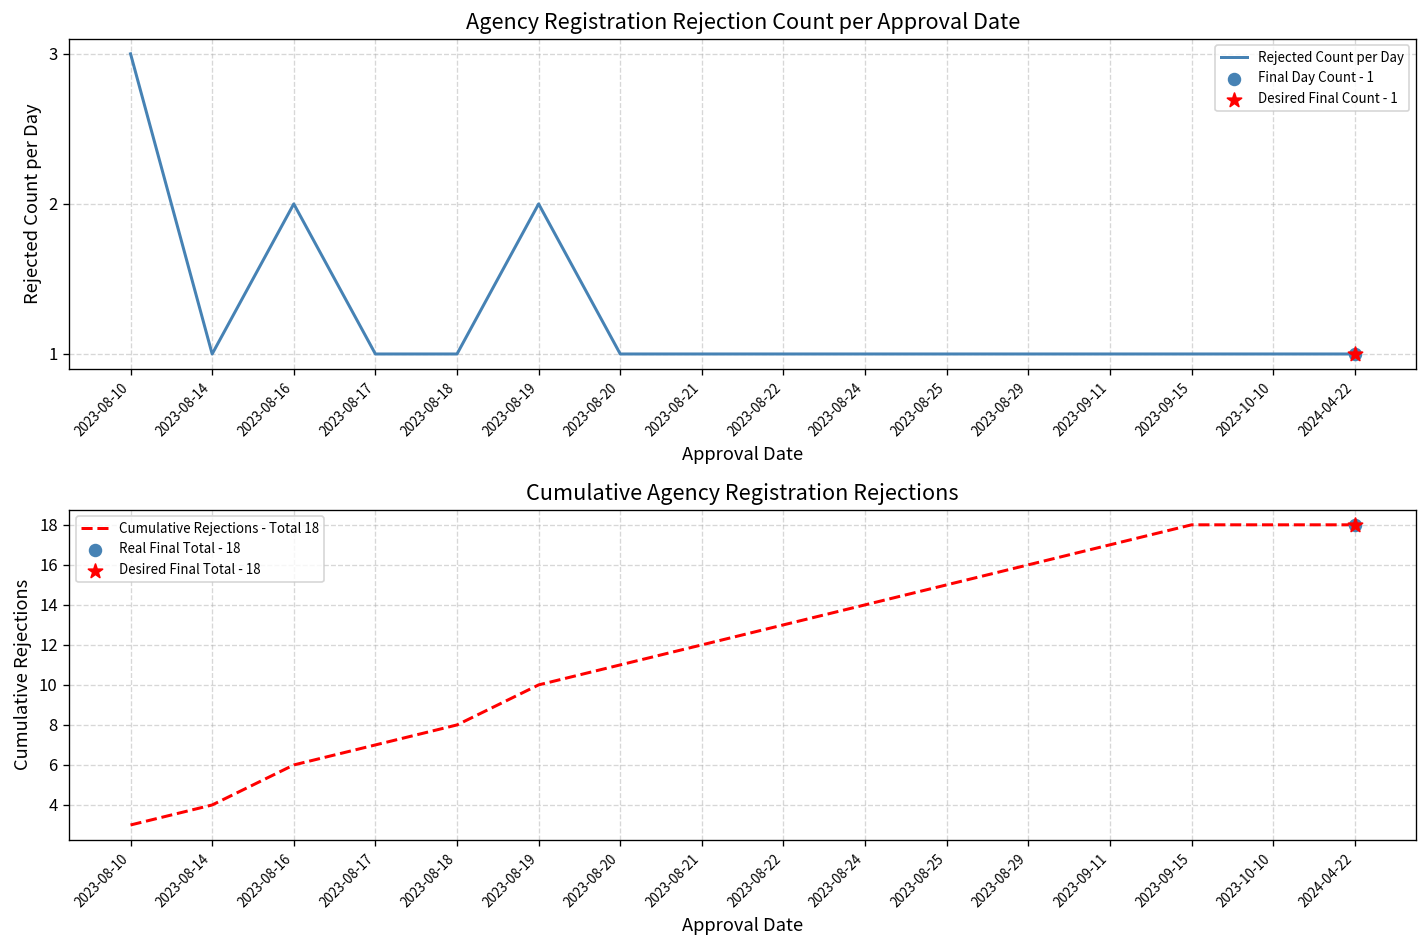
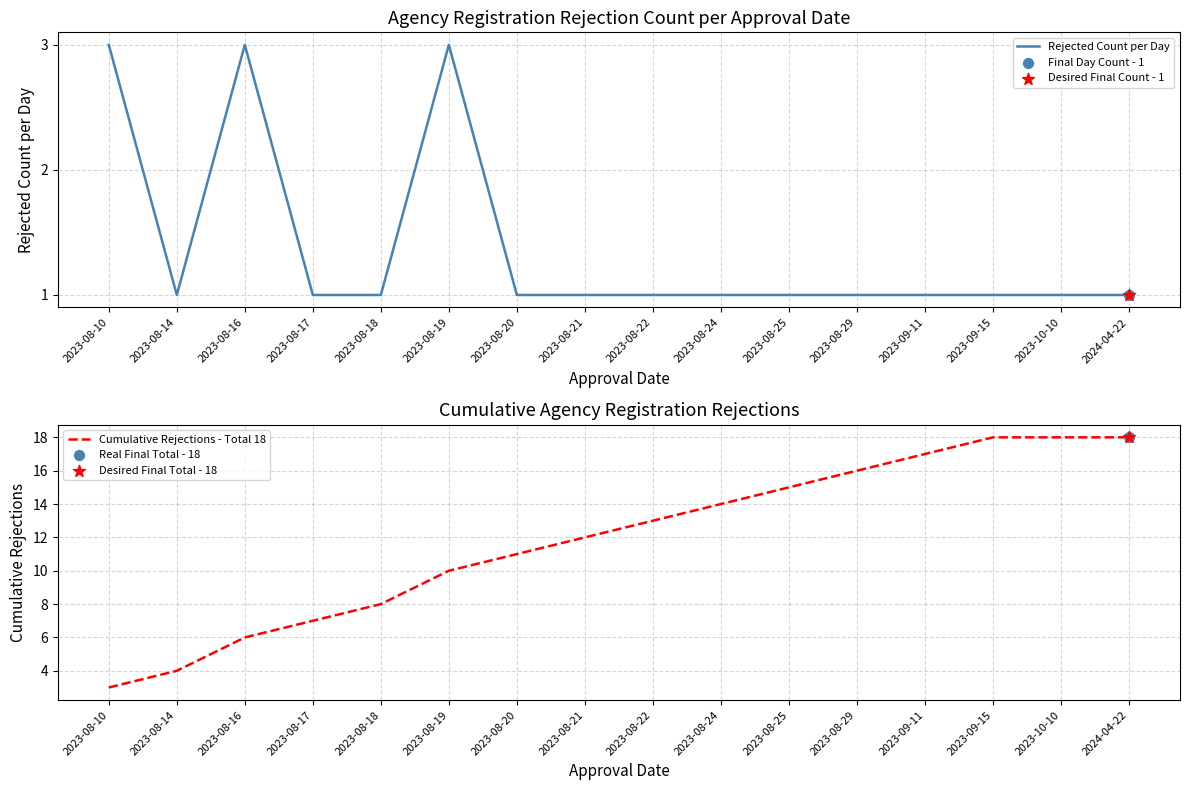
  {
    "Agency Registration Rejection Count per Approval Date": {
      "Rejected Count per Day": {
        "2023-08-10": 3,
        "2023-08-14": 1,
-       "2023-08-16": 2,
+       "2023-08-16": 3,
        "2023-08-17": 1,
        "2023-08-18": 1,
-       "2023-08-19": 2,
+       "2023-08-19": 3,
        "2023-08-20": 1,
        "2023-08-21": 1,
        "2023-08-22": 1,
        "2023-08-24": 1,
        "2023-08-25": 1,
        "2023-08-29": 1,
        "2023-09-11": 1,
        "2023-09-15": 1,
        "2023-10-10": 1
      }
    }
  }
